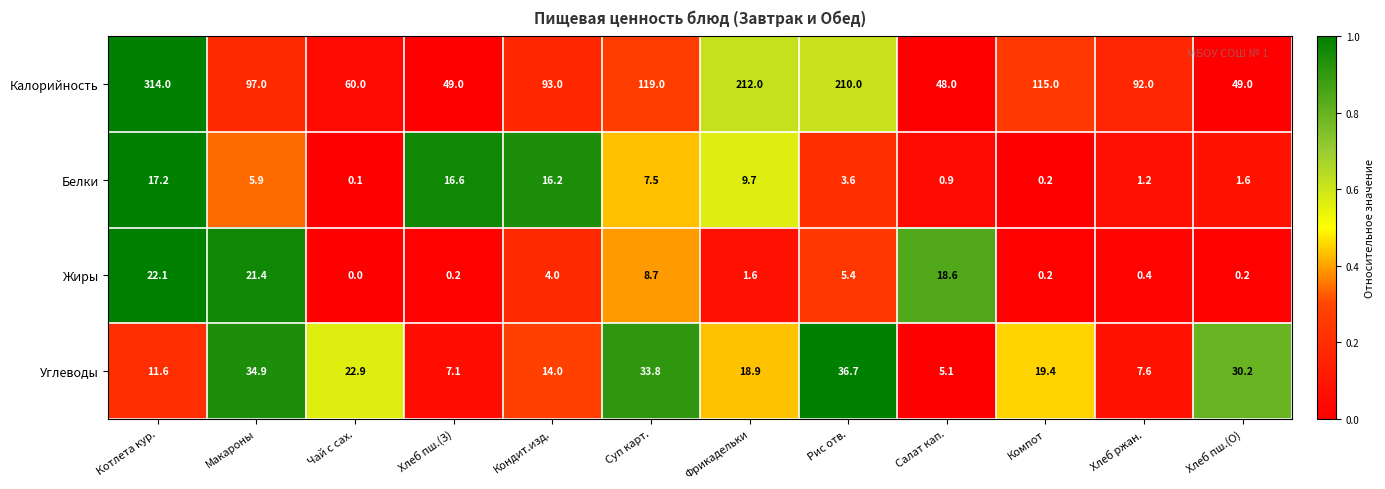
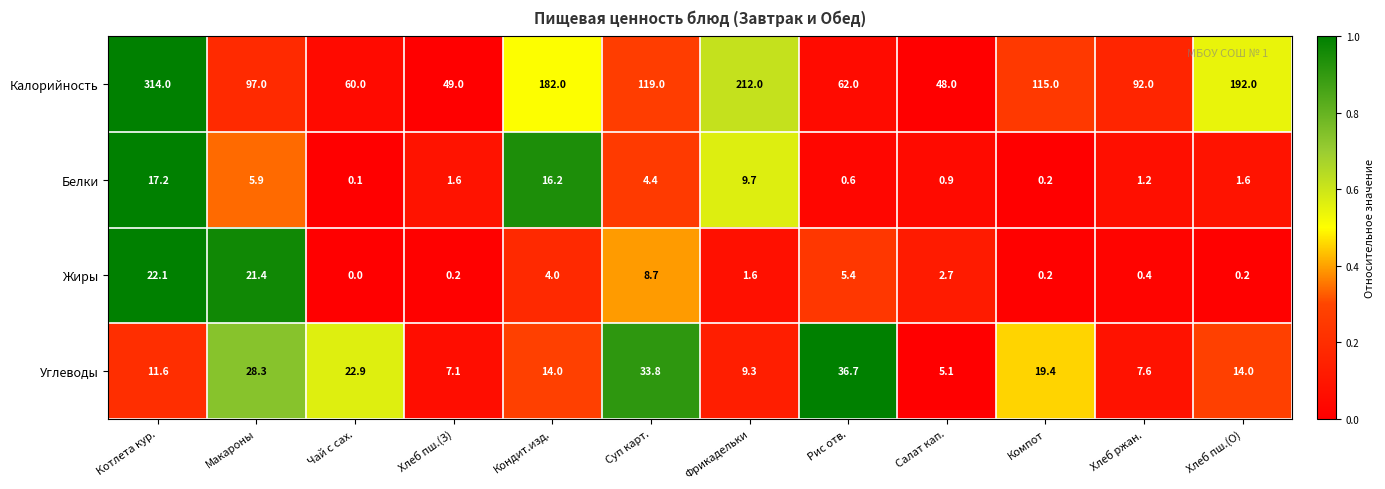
  {
    "Калорийность": {
      "Котлета кур.": 314.0,
      "Макароны": 97.0,
      "Чай с сах.": 60.0,
      "Хлеб пш.(З)": 49.0,
-     "Кондит.изд.": 93.0,
+     "Кондит.изд.": 182.0,
      "Суп карт.": 119.0,
      "Фрикадельки": 212.0,
-     "Рис отв.": 210.0,
+     "Рис отв.": 62.0,
      "Салат кап.": 48.0,
      "Компот": 115.0,
      "Хлеб ржан.": 92.0,
-     "Хлеб пш.(О)": 49.0
+     "Хлеб пш.(О)": 192.0
    },
    "Белки": {
      "Котлета кур.": 17.2,
      "Макароны": 5.9,
      "Чай с сах.": 0.1,
-     "Хлеб пш.(З)": 16.6,
+     "Хлеб пш.(З)": 1.6,
      "Кондит.изд.": 16.2,
-     "Суп карт.": 7.5,
+     "Суп карт.": 4.4,
      "Фрикадельки": 9.7,
-     "Рис отв.": 3.6,
+     "Рис отв.": 0.6,
      "Салат кап.": 0.9,
      "Компот": 0.2,
      "Хлеб ржан.": 1.2,
      "Хлеб пш.(О)": 1.6
    },
    "Жиры": {
      "Котлета кур.": 22.1,
      "Макароны": 21.4,
      "Чай с сах.": 0.0,
      "Хлеб пш.(З)": 0.2,
      "Кондит.изд.": 4.0,
      "Суп карт.": 8.7,
      "Фрикадельки": 1.6,
      "Рис отв.": 5.4,
-     "Салат кап.": 18.6,
+     "Салат кап.": 2.7,
      "Компот": 0.2,
      "Хлеб ржан.": 0.4,
      "Хлеб пш.(О)": 0.2
    },
    "Углеводы": {
      "Котлета кур.": 11.6,
-     "Макароны": 34.9,
+     "Макароны": 28.3,
      "Чай с сах.": 22.9,
      "Хлеб пш.(З)": 7.1,
      "Кондит.изд.": 14.0,
      "Суп карт.": 33.8,
-     "Фрикадельки": 18.9,
+     "Фрикадельки": 9.3,
      "Рис отв.": 36.7,
      "Салат кап.": 5.1,
      "Компот": 19.4,
      "Хлеб ржан.": 7.6,
-     "Хлеб пш.(О)": 30.2
+     "Хлеб пш.(О)": 14.0
    }
  }
